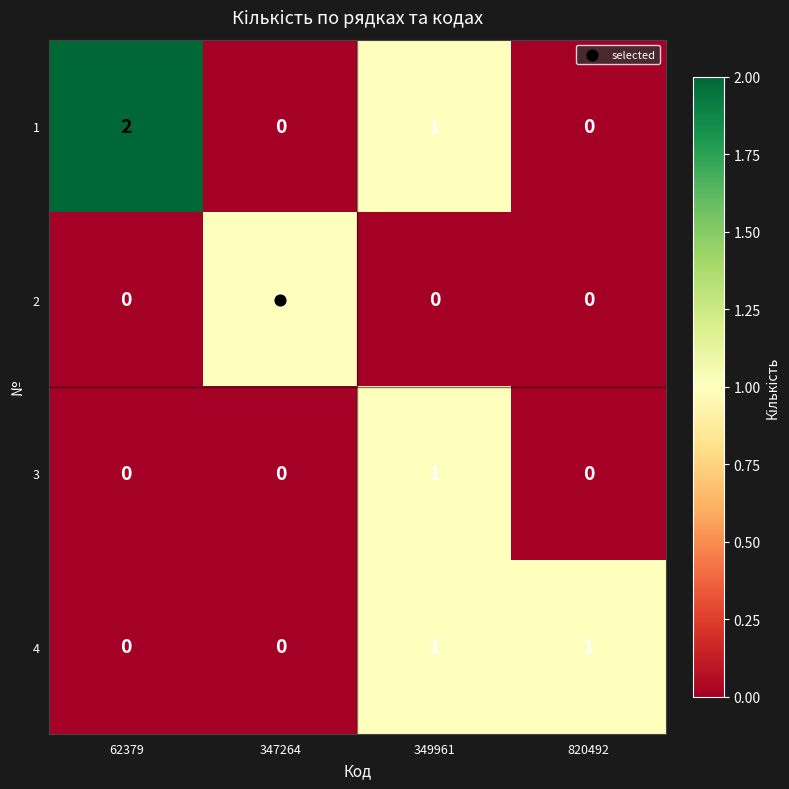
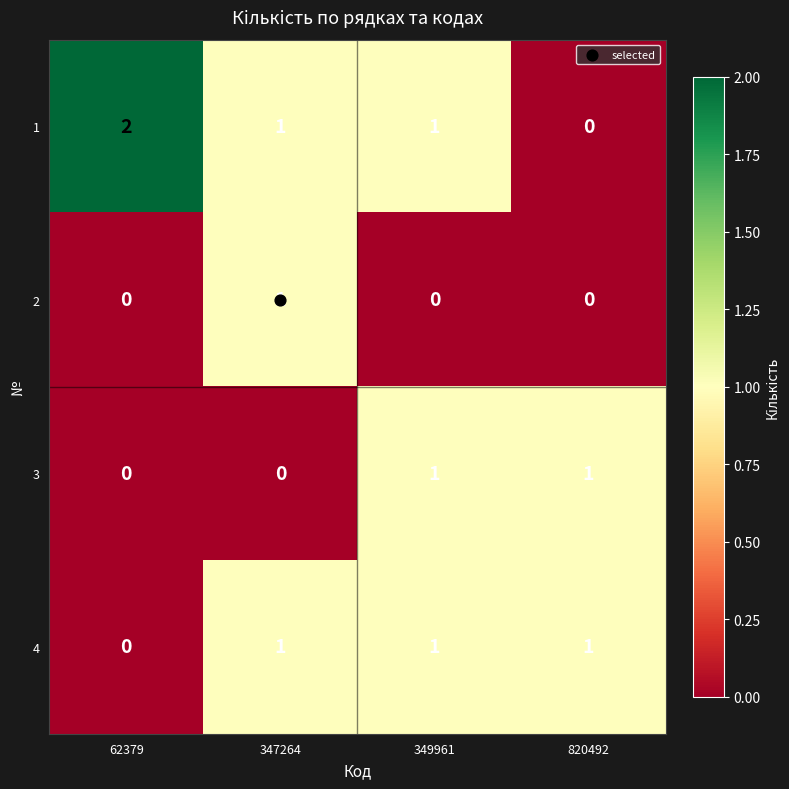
  {
    "1": {
      "62379": 2,
-     "347264": 0,
+     "347264": 1,
      "349961": 1,
      "820492": 0
    },
    "2": {
      "62379": 0,
      "349961": 0,
      "820492": 0
    },
    "3": {
      "62379": 0,
      "347264": 0,
      "349961": 1,
-     "820492": 0
+     "820492": 1
    },
    "4": {
      "62379": 0,
-     "347264": 0,
+     "347264": 1,
      "349961": 1,
      "820492": 1
    }
  }
